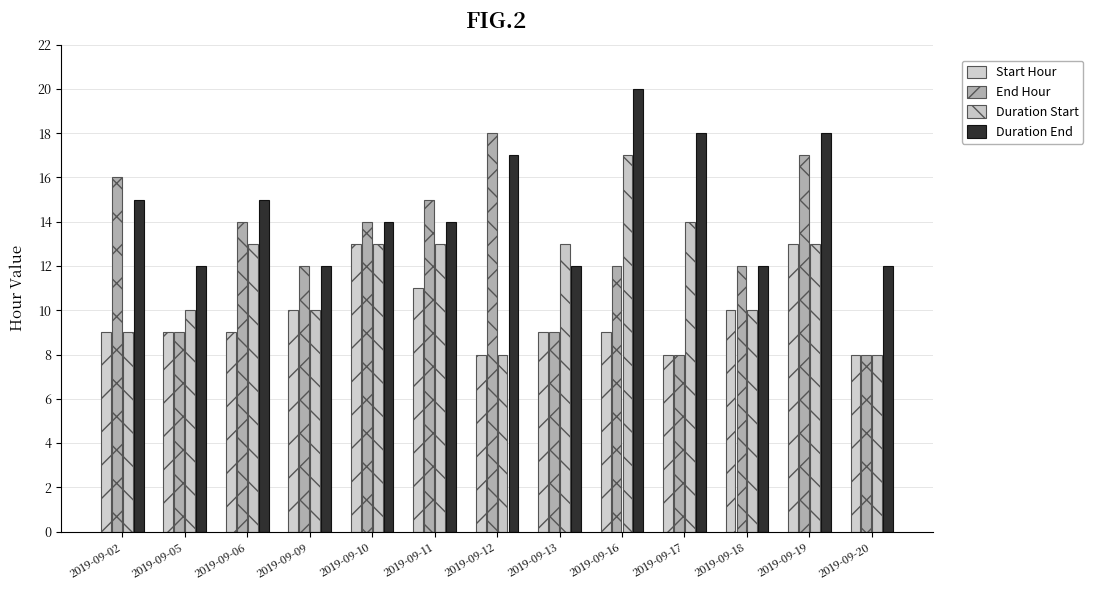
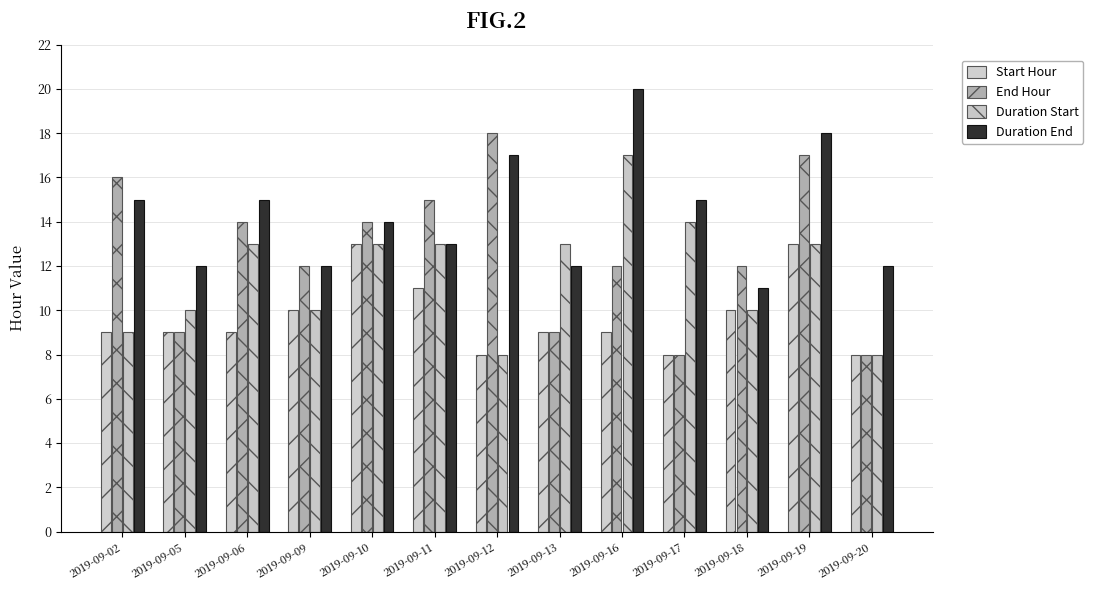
  {
    "Duration End": {
      "2019-09-02": 15,
      "2019-09-05": 12,
      "2019-09-06": 15,
      "2019-09-09": 12,
      "2019-09-10": 14,
-     "2019-09-11": 14,
+     "2019-09-11": 13,
      "2019-09-12": 17,
      "2019-09-13": 12,
      "2019-09-16": 20,
-     "2019-09-17": 18,
-     "2019-09-18": 12,
+     "2019-09-17": 15,
+     "2019-09-18": 11,
      "2019-09-19": 18,
      "2019-09-20": 12
    }
  }
